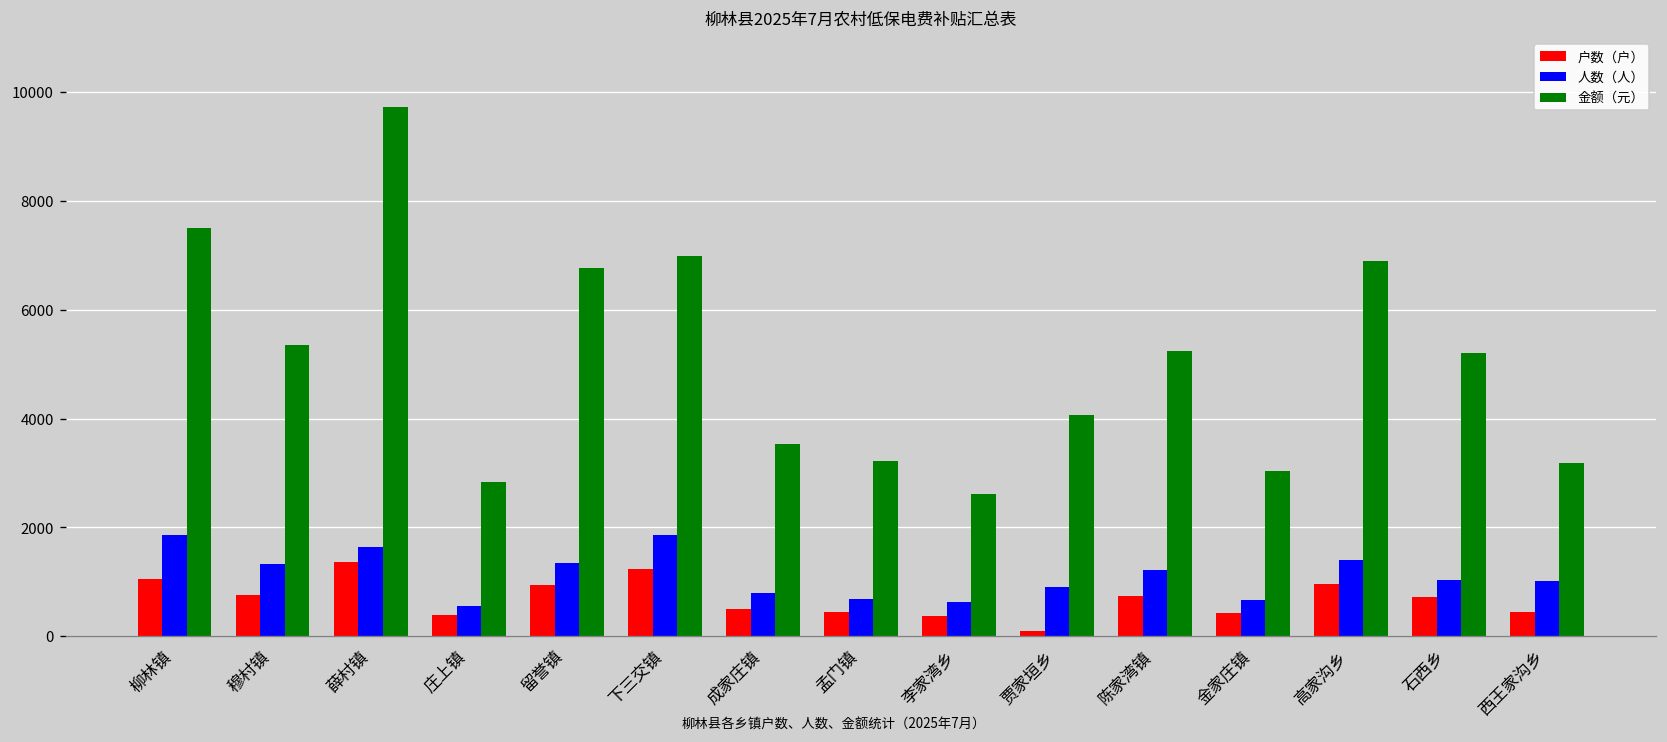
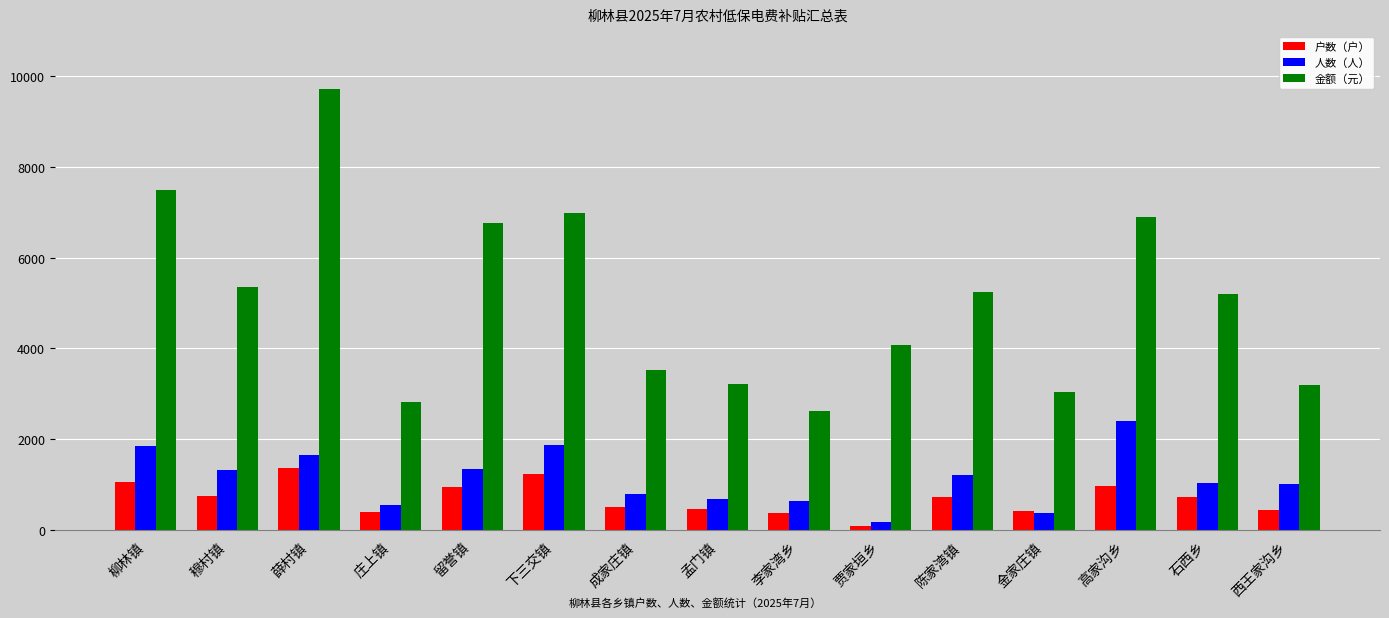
  {
    "户数（户）": {
      "柳林镇": 1000,
      "穆村镇": 700,
      "薛村镇": 1400,
      "庄上镇": 400,
      "留誉镇": 900,
      "下三交镇": 1200,
      "成家庄镇": 500,
      "孟门镇": 400,
      "李家湾乡": 400,
      "贾家垣乡": 100,
      "陈家湾镇": 700,
      "金家庄镇": 400,
      "高家沟乡": 1000,
      "石西乡": 700,
      "西王家沟乡": 400
    },
    "人数（人）": {
      "柳林镇": 1900,
      "穆村镇": 1300,
      "薛村镇": 1600,
      "庄上镇": 500,
      "留誉镇": 1300,
      "下三交镇": 1900,
      "成家庄镇": 800,
      "孟门镇": 700,
      "李家湾乡": 600,
-     "贾家垣乡": 900,
+     "贾家垣乡": 200,
      "陈家湾镇": 1200,
-     "金家庄镇": 700,
-     "高家沟乡": 1400,
+     "金家庄镇": 400,
+     "高家沟乡": 2400,
      "石西乡": 1000,
      "西王家沟乡": 1000
    },
    "金额（元）": {
      "柳林镇": 7500,
      "穆村镇": 5300,
      "薛村镇": 9700,
      "庄上镇": 2800,
      "留誉镇": 6800,
      "下三交镇": 7000,
      "成家庄镇": 3500,
      "孟门镇": 3200,
      "李家湾乡": 2600,
      "贾家垣乡": 4100,
      "陈家湾镇": 5200,
      "金家庄镇": 3000,
      "高家沟乡": 6900,
      "石西乡": 5200,
      "西王家沟乡": 3200
    }
  }
